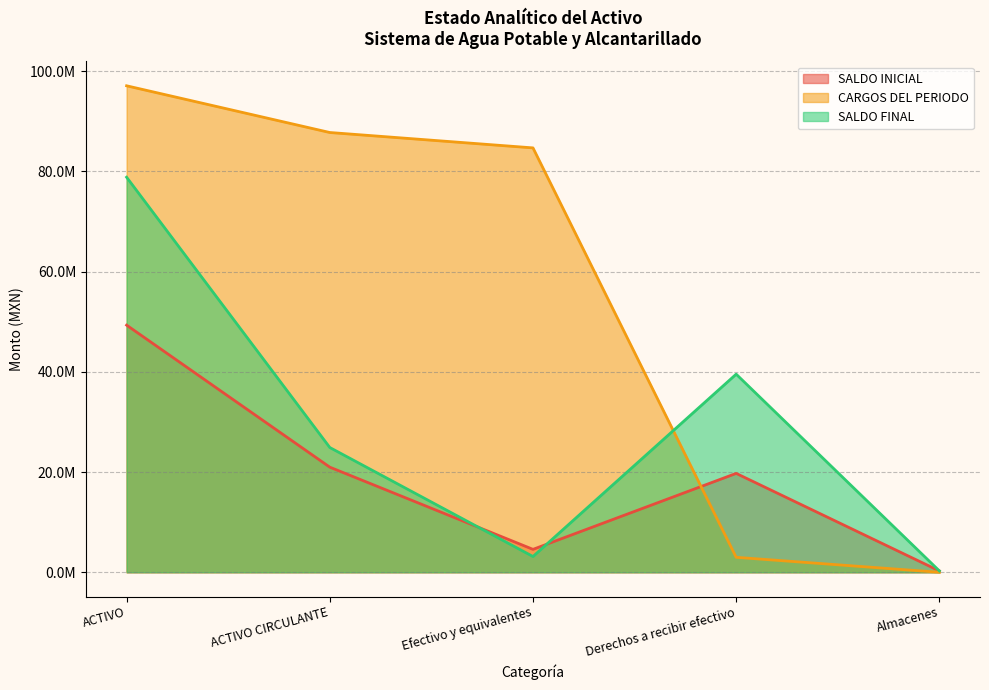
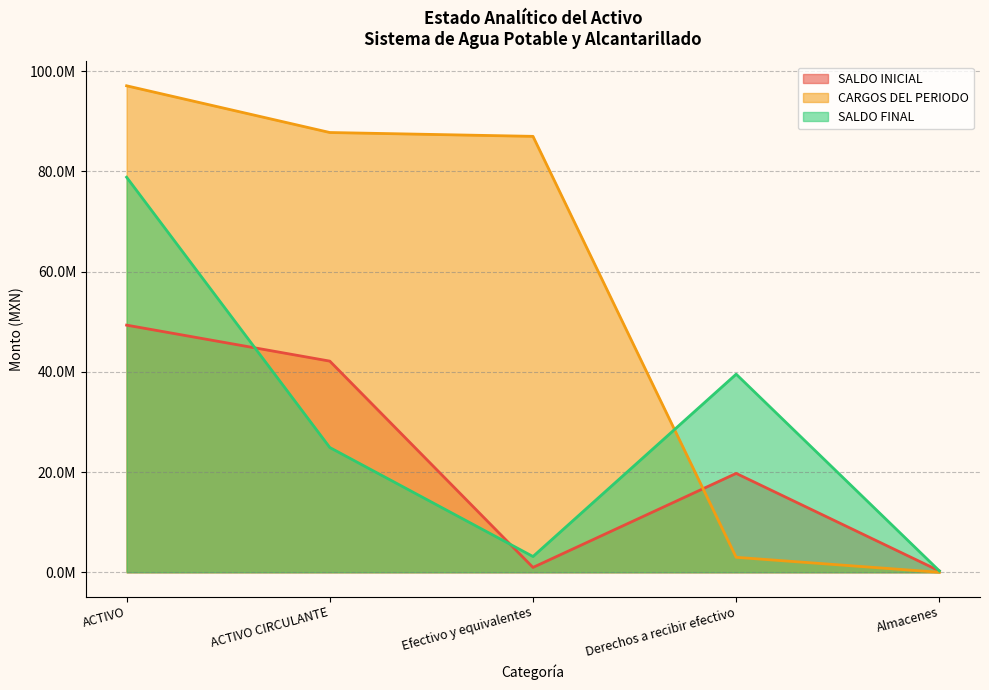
  {
    "SALDO INICIAL": {
      "ACTIVO": 49000000,
-     "ACTIVO CIRCULANTE": 21000000,
-     "Efectivo y equivalentes": 5000000,
+     "ACTIVO CIRCULANTE": 42000000,
+     "Efectivo y equivalentes": 1000000,
      "Derechos a recibir efectivo": 20000000
    },
    "CARGOS DEL PERIODO": {
      "ACTIVO": 97000000,
      "ACTIVO CIRCULANTE": 88000000,
-     "Efectivo y equivalentes": 85000000,
+     "Efectivo y equivalentes": 87000000,
      "Derechos a recibir efectivo": 3000000
    },
    "SALDO FINAL": {
      "ACTIVO": 79000000,
      "ACTIVO CIRCULANTE": 25000000,
      "Efectivo y equivalentes": 3000000,
      "Derechos a recibir efectivo": 40000000
    }
  }
